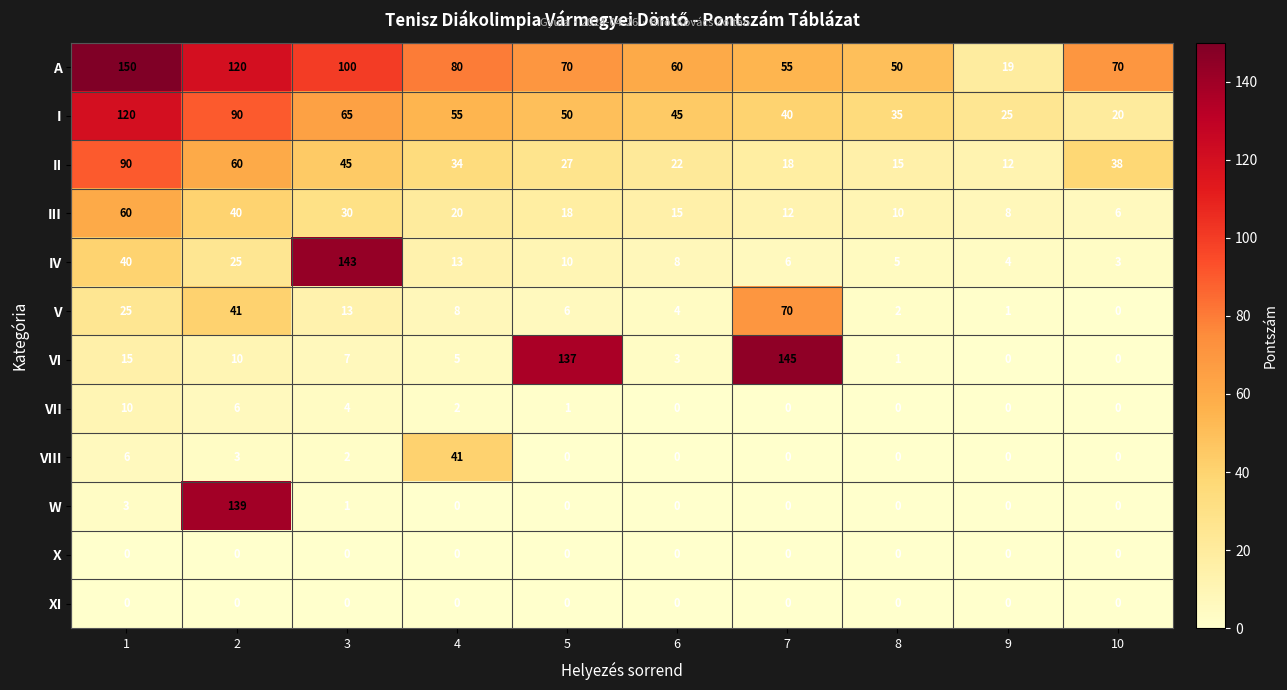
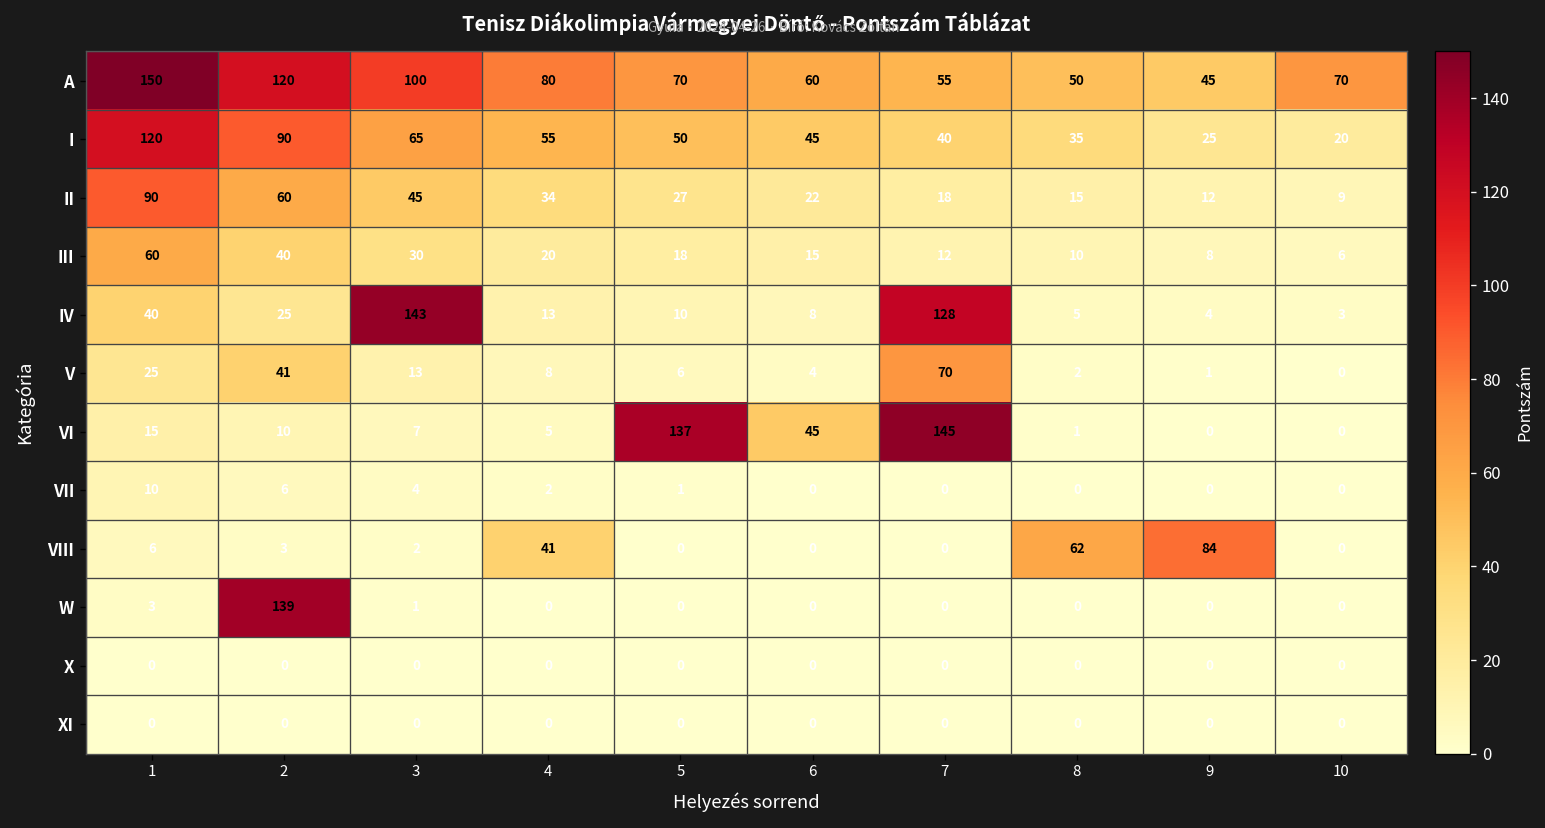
  {
    "A": {
      "1": 150,
      "2": 120,
      "3": 100,
      "4": 80,
      "5": 70,
      "6": 60,
      "7": 55,
      "8": 50,
-     "9": 19,
+     "9": 45,
      "10": 70
    },
    "I": {
      "1": 120,
      "2": 90,
      "3": 65,
      "4": 55,
      "5": 50,
      "6": 45,
      "7": 40,
      "8": 35,
      "9": 25,
      "10": 20
    },
    "II": {
      "1": 90,
      "2": 60,
      "3": 45,
      "4": 34,
      "5": 27,
      "6": 22,
      "7": 18,
      "8": 15,
      "9": 12,
-     "10": 38
+     "10": 9
    },
    "III": {
      "1": 60,
      "2": 40,
      "3": 30,
      "4": 20,
      "5": 18,
      "6": 15,
      "7": 12,
      "8": 10,
      "9": 8,
      "10": 6
    },
    "IV": {
      "1": 40,
      "2": 25,
      "3": 143,
      "4": 13,
      "5": 10,
      "6": 8,
-     "7": 6,
+     "7": 128,
      "8": 5,
      "9": 4,
      "10": 3
    },
    "V": {
      "1": 25,
      "2": 41,
      "3": 13,
      "4": 8,
      "5": 6,
      "6": 4,
      "7": 70,
      "8": 2,
      "9": 1,
      "10": 0
    },
    "VI": {
      "1": 15,
      "2": 10,
      "3": 7,
      "4": 5,
      "5": 137,
-     "6": 3,
+     "6": 45,
      "7": 145,
      "8": 1,
      "9": 0,
      "10": 0
    },
    "VII": {
      "1": 10,
      "2": 6,
      "3": 4,
      "4": 2,
      "5": 1,
      "6": 0,
      "7": 0,
      "8": 0,
      "9": 0,
      "10": 0
    },
    "VIII": {
      "1": 6,
      "2": 3,
      "3": 2,
      "4": 41,
      "5": 0,
      "6": 0,
      "7": 0,
-     "8": 0,
-     "9": 0,
+     "8": 62,
+     "9": 84,
      "10": 0
    },
    "W": {
      "1": 3,
      "2": 139,
      "3": 1,
      "4": 0,
      "5": 0,
      "6": 0,
      "7": 0,
      "8": 0,
      "9": 0,
      "10": 0
    },
    "X": {
      "1": 0,
      "2": 0,
      "3": 0,
      "4": 0,
      "5": 0,
      "6": 0,
      "7": 0,
      "8": 0,
      "9": 0,
      "10": 0
    },
    "XI": {
      "1": 0,
      "2": 0,
      "3": 0,
      "4": 0,
      "5": 0,
      "6": 0,
      "7": 0,
      "8": 0,
      "9": 0,
      "10": 0
    }
  }
